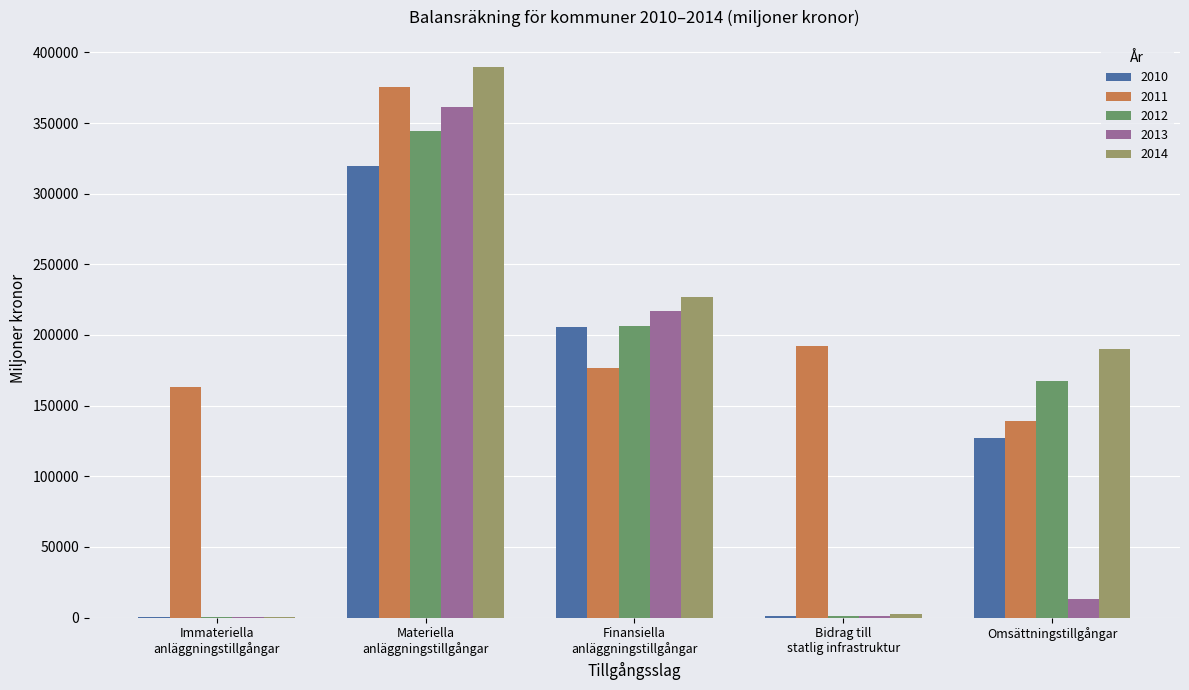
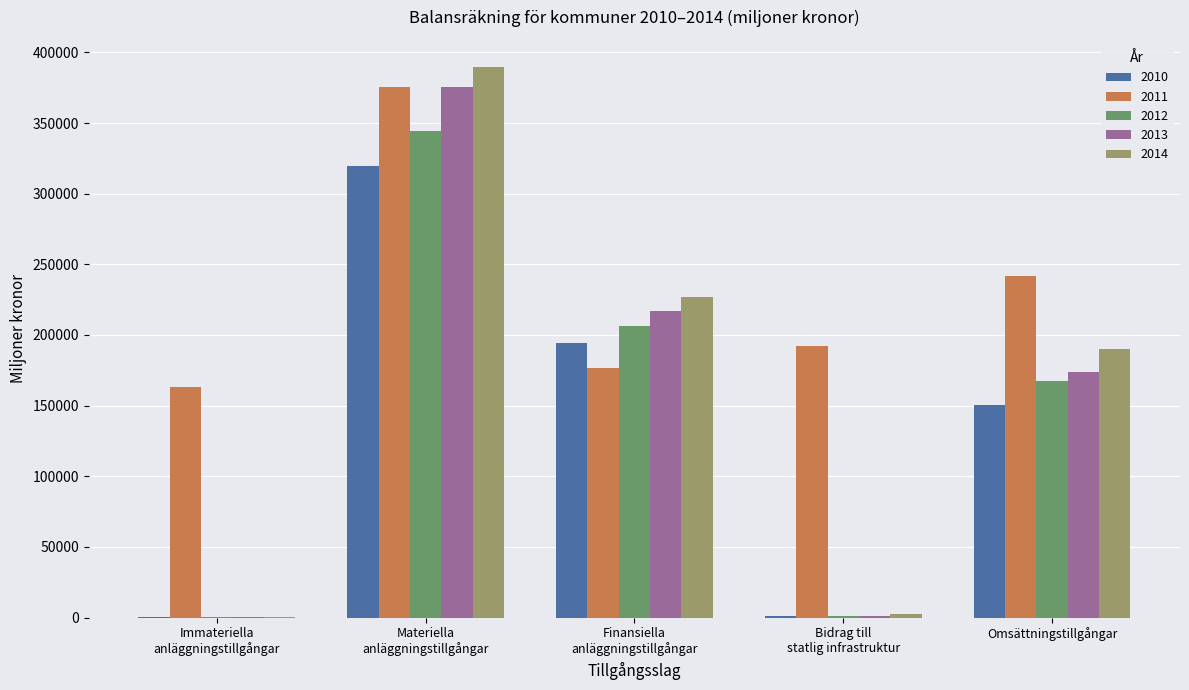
  {
    "2010": {
      "Materiella anläggningstillgångar": 320000,
-     "Finansiella anläggningstillgångar": 205000,
-     "Omsättningstillgångar": 127000
+     "Finansiella anläggningstillgångar": 194000,
+     "Omsättningstillgångar": 151000
    },
    "2011": {
      "Immateriella anläggningstillgångar": 163000,
      "Materiella anläggningstillgångar": 375000,
      "Finansiella anläggningstillgångar": 176000,
      "Bidrag till statlig infrastruktur": 192000,
-     "Omsättningstillgångar": 139000
+     "Omsättningstillgångar": 242000
    },
    "2013": {
-     "Materiella anläggningstillgångar": 361000,
+     "Materiella anläggningstillgångar": 375000,
      "Finansiella anläggningstillgångar": 217000,
-     "Omsättningstillgångar": 13000
+     "Omsättningstillgångar": 174000
    }
  }
